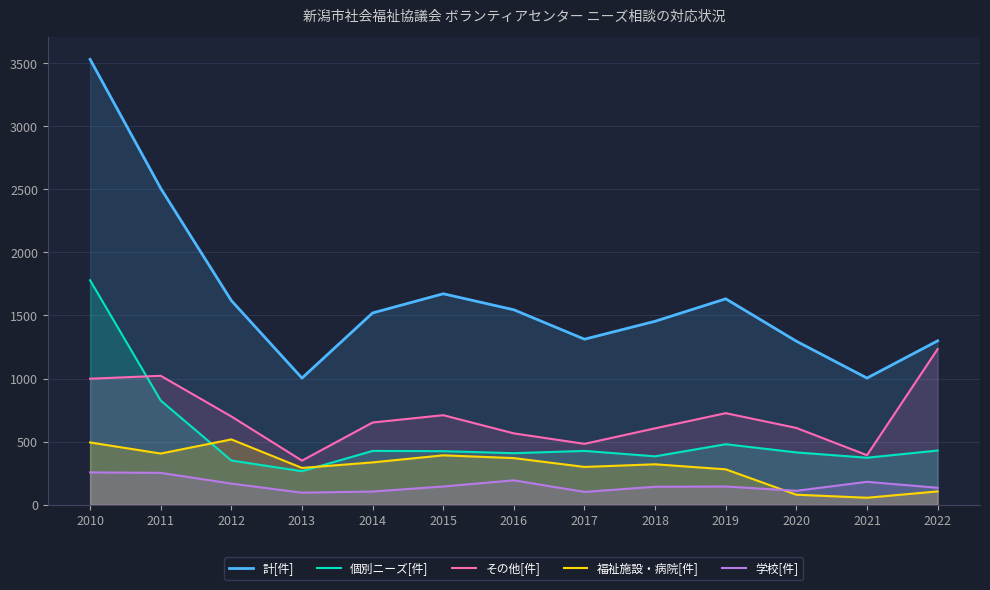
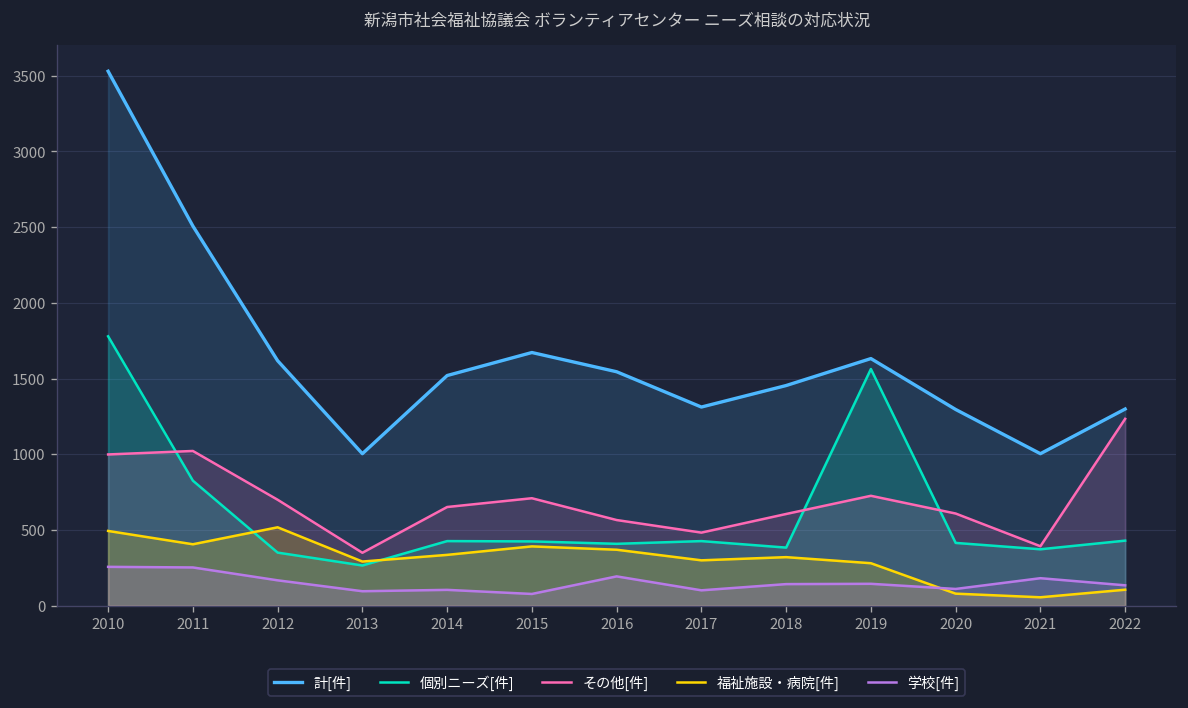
  {
    "計[件]": {
      "2010": 3530,
      "2011": 2510,
      "2012": 1620,
      "2013": 1000,
      "2014": 1520,
      "2015": 1670,
      "2016": 1550,
      "2017": 1310,
      "2018": 1450,
      "2019": 1630,
      "2020": 1300,
      "2021": 1000,
      "2022": 1300
    },
    "個別ニーズ[件]": {
      "2010": 1780,
      "2011": 830,
      "2012": 350,
      "2013": 270,
      "2014": 430,
      "2015": 430,
      "2016": 410,
      "2017": 430,
      "2018": 380,
-     "2019": 480,
+     "2019": 1560,
      "2020": 420,
      "2022": 430
    },
    "その他[件]": {
      "2010": 1000,
      "2011": 1020,
      "2012": 700,
      "2013": 350,
      "2014": 650,
      "2015": 710,
      "2016": 570,
      "2017": 480,
      "2018": 610,
      "2019": 730,
      "2020": 610,
      "2022": 1230
    },
    "福祉施設・病院[件]": {
      "2010": 490,
      "2011": 410,
      "2012": 520,
      "2013": 290,
      "2014": 340,
      "2015": 390,
      "2016": 370,
      "2017": 300,
      "2018": 320,
      "2019": 280,
      "2020": 80,
      "2021": 60,
      "2022": 110
    },
    "学校[件]": {
      "2010": 260,
      "2011": 250,
      "2012": 170,
      "2013": 100,
      "2014": 110,
-     "2015": 150,
+     "2015": 80,
      "2016": 190,
      "2017": 100,
      "2018": 140,
      "2019": 150,
      "2020": 110,
      "2021": 180,
      "2022": 140
    }
  }
